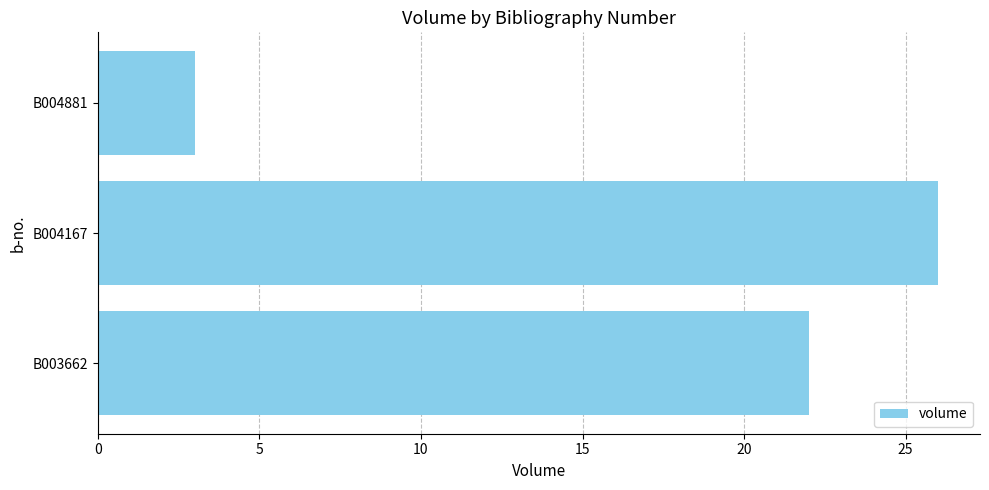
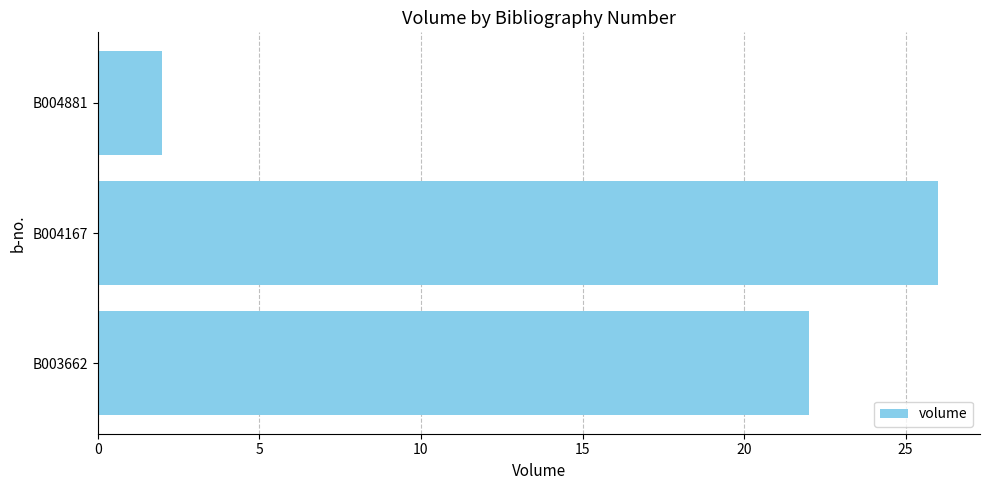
  {
-   "B004881": 3,
+   "B004881": 2,
    "B004167": 26,
    "B003662": 22
  }
